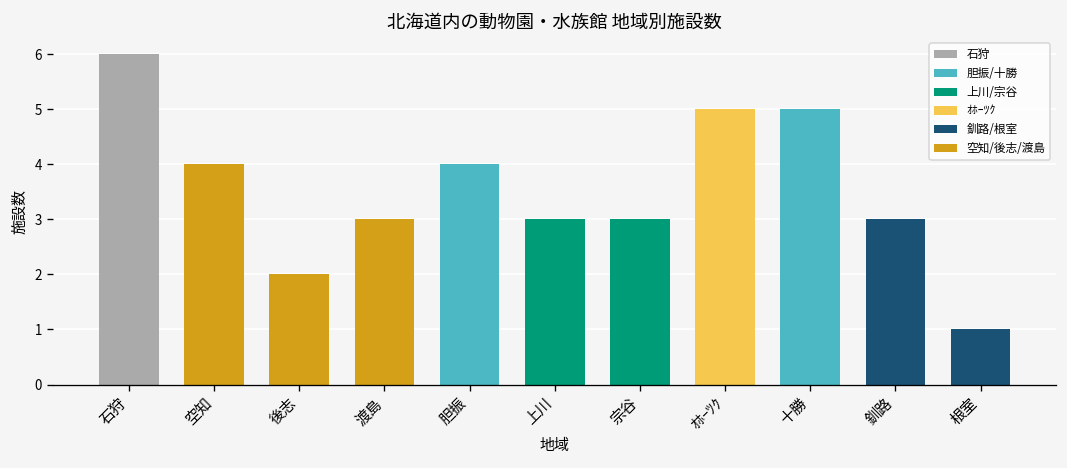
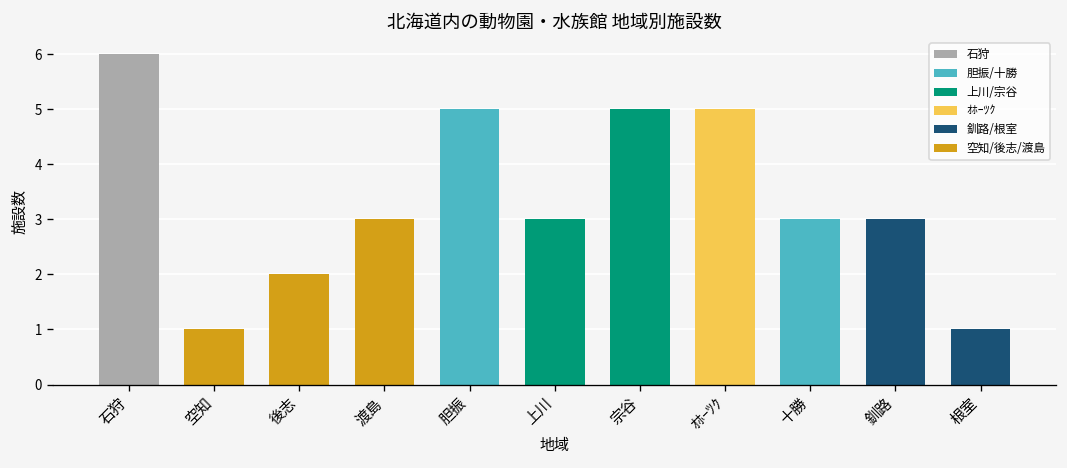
  {
    "石狩": 6,
-   "空知": 4,
+   "空知": 1,
    "後志": 2,
    "渡島": 3,
-   "胆振": 4,
+   "胆振": 5,
    "上川": 3,
-   "宗谷": 3,
+   "宗谷": 5,
    "ｵﾎｰﾂｸ": 5,
-   "十勝": 5,
+   "十勝": 3,
    "釧路": 3,
    "根室": 1
  }
